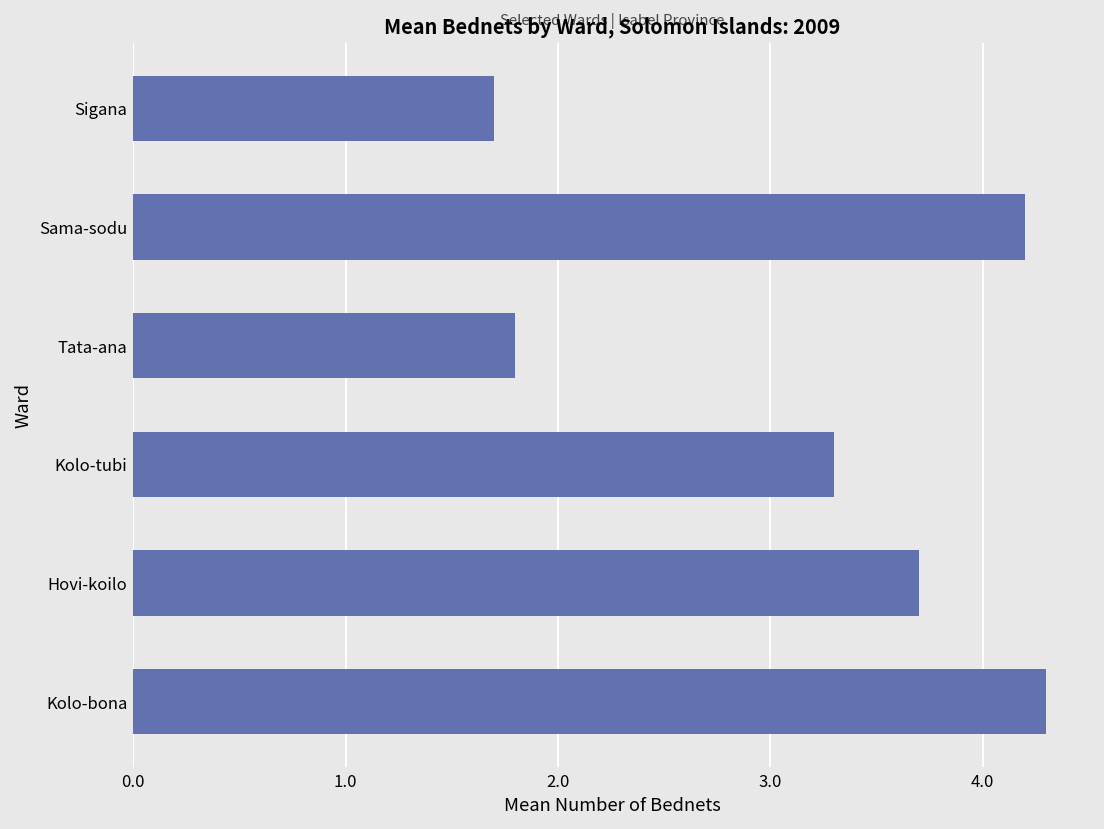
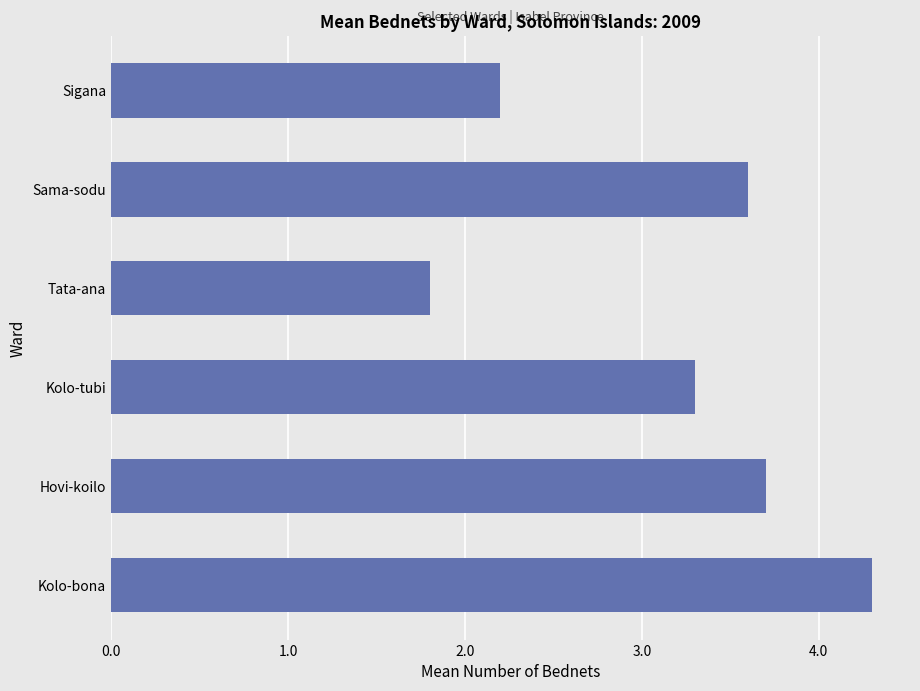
  {
-   "Sigana": 1.7,
-   "Sama-sodu": 4.2,
+   "Sigana": 2.2,
+   "Sama-sodu": 3.6,
    "Tata-ana": 1.8,
    "Kolo-tubi": 3.3,
    "Hovi-koilo": 3.7,
    "Kolo-bona": 4.3
  }
